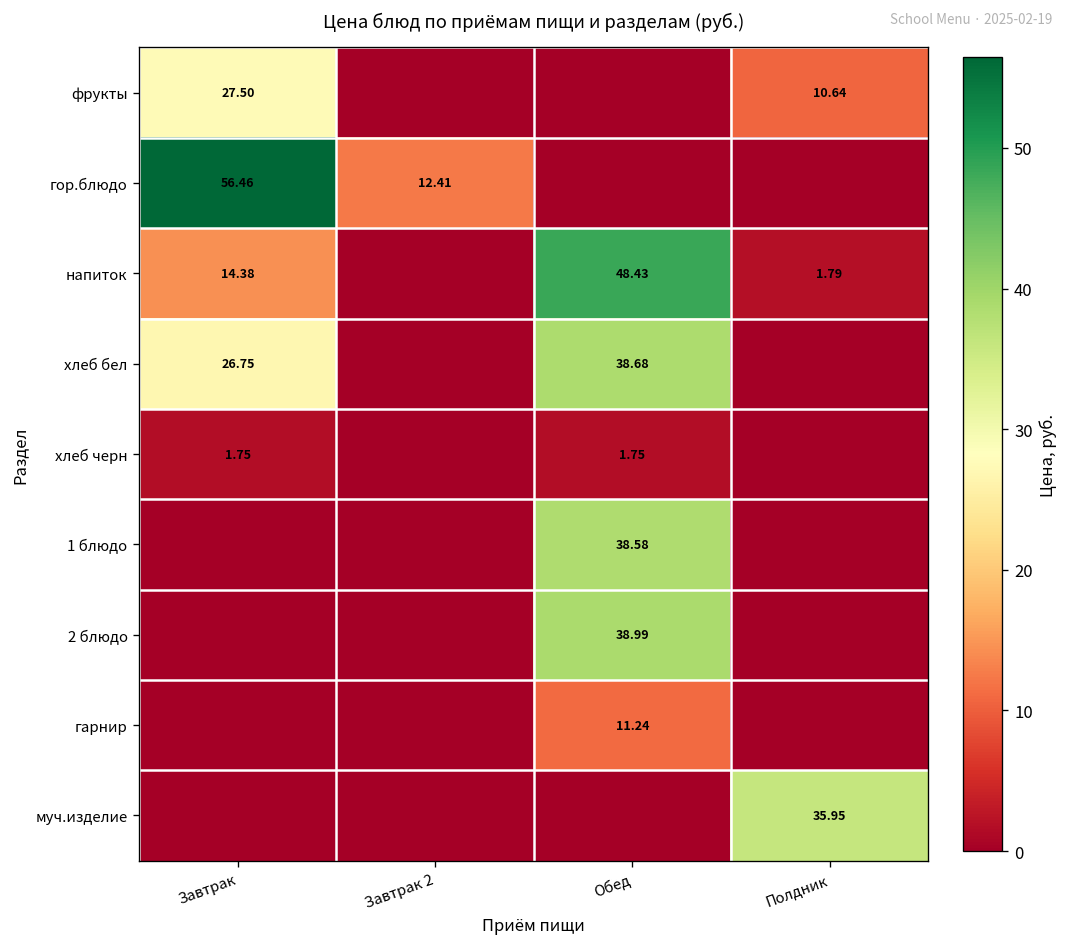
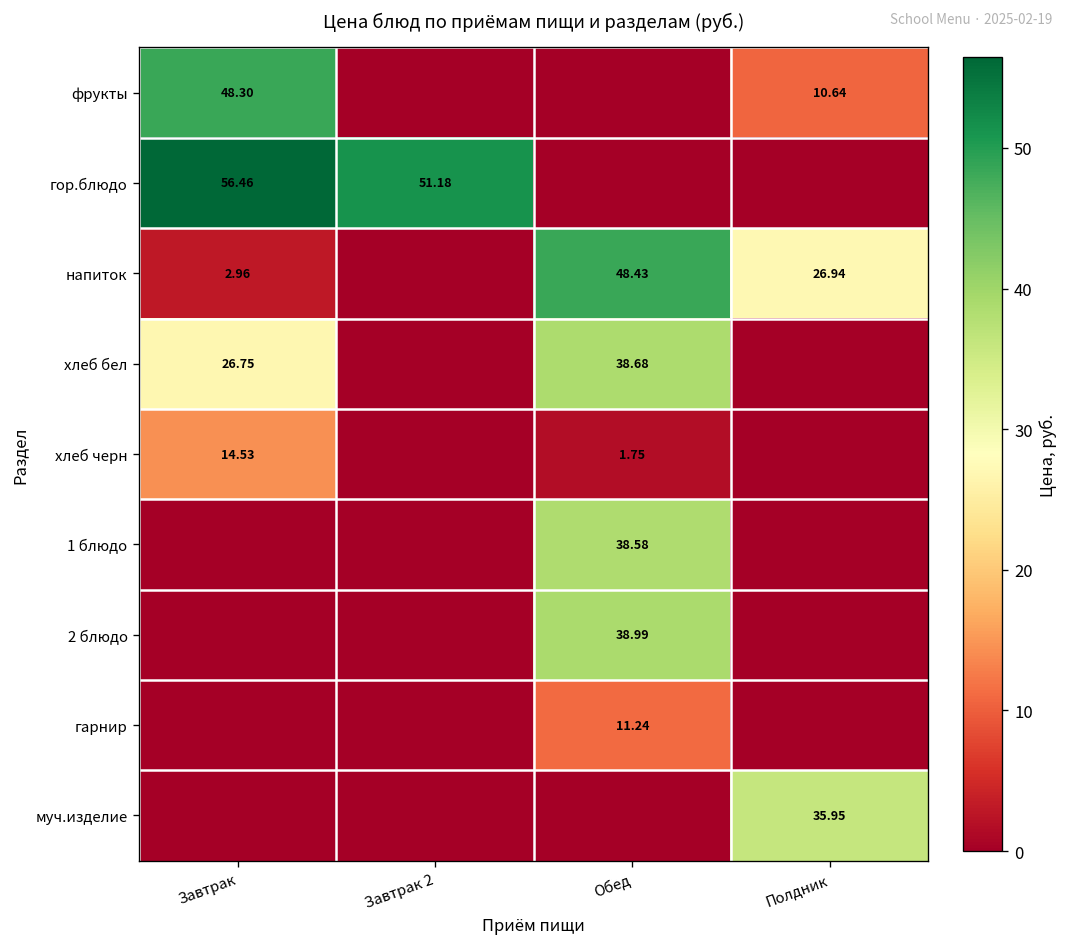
  {
    "фрукты": {
-     "Завтрак": 27.50,
+     "Завтрак": 48.30,
      "Полдник": 10.64
    },
    "гор.блюдо": {
      "Завтрак": 56.46,
-     "Завтрак 2": 12.41
+     "Завтрак 2": 51.18
    },
    "напиток": {
-     "Завтрак": 14.38,
+     "Завтрак": 2.96,
      "Обед": 48.43,
-     "Полдник": 1.79
+     "Полдник": 26.94
    },
    "хлеб бел": {
      "Завтрак": 26.75,
      "Обед": 38.68
    },
    "хлеб черн": {
-     "Завтрак": 1.75,
+     "Завтрак": 14.53,
      "Обед": 1.75
    },
    "1 блюдо": {
      "Обед": 38.58
    },
    "2 блюдо": {
      "Обед": 38.99
    },
    "гарнир": {
      "Обед": 11.24
    },
    "муч.изделие": {
      "Полдник": 35.95
    }
  }
